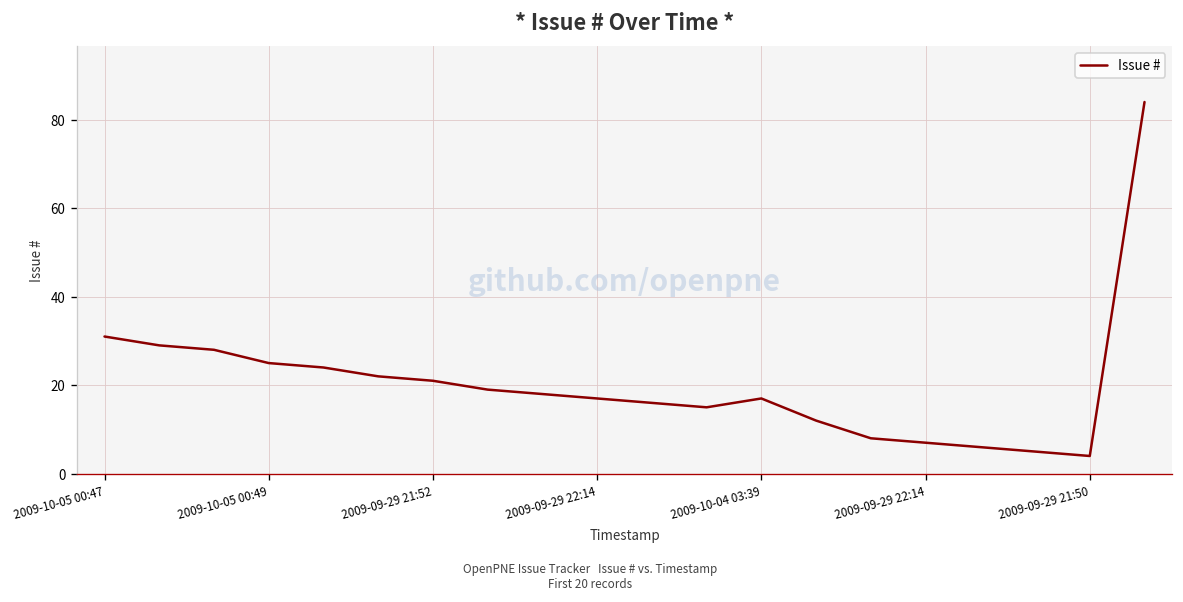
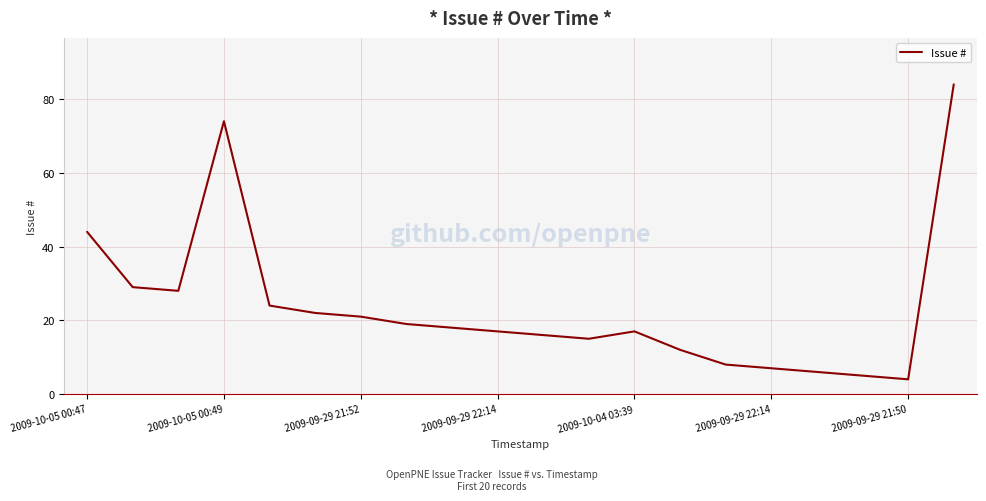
  {
-   "2009-10-05 00:47": 31,
-   "2009-10-05 00:49": 25,
+   "2009-10-05 00:47": 44,
+   "2009-10-05 00:49": 74,
    "2009-09-29 21:52": 21,
    "2009-10-04 03:39": 17,
    "2009-09-29 21:50": 4
  }
